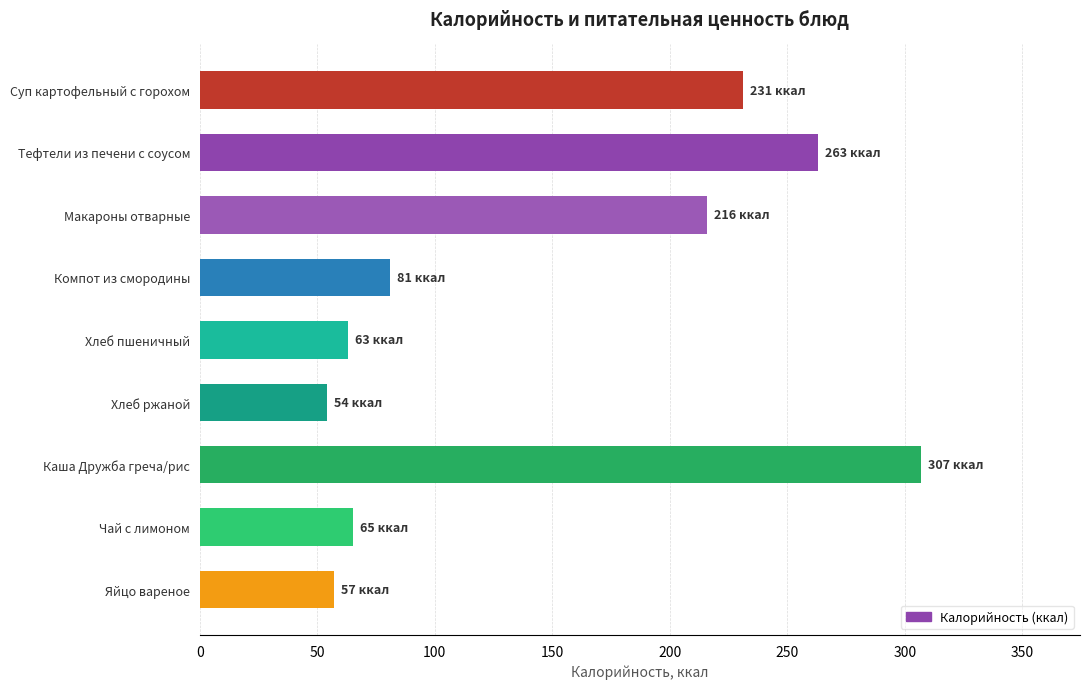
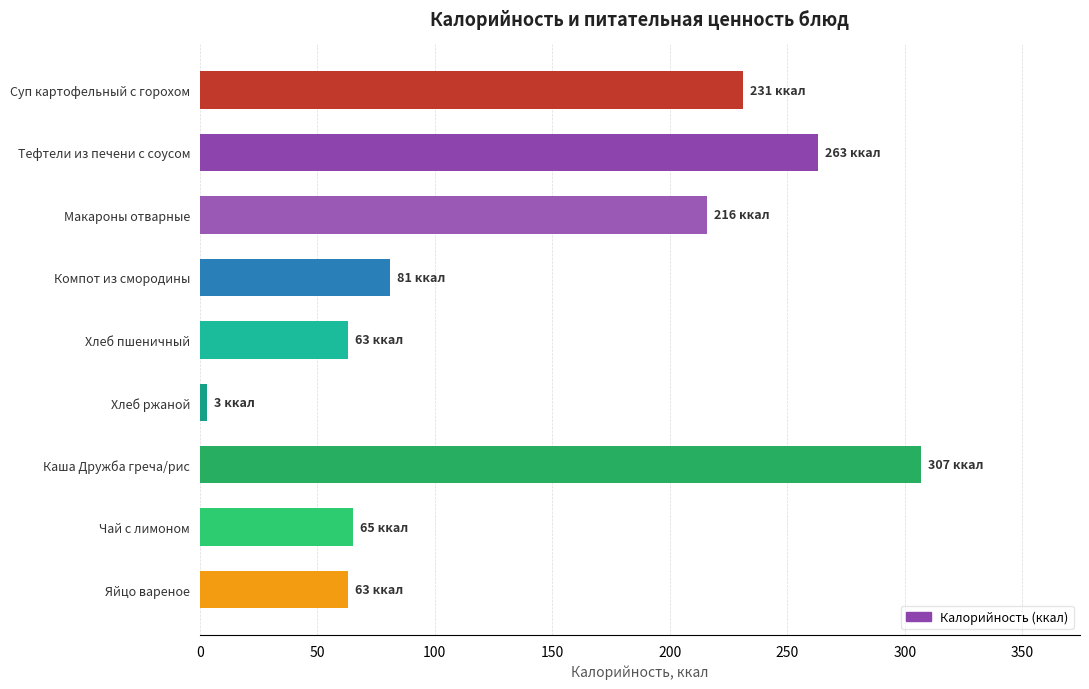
  {
    "Суп картофельный с горохом": 231,
    "Тефтели из печени с соусом": 263,
    "Макароны отварные": 216,
    "Компот из смородины": 81,
    "Хлеб пшеничный": 63,
-   "Хлеб ржаной": 54,
+   "Хлеб ржаной": 3,
    "Каша Дружба греча/рис": 307,
    "Чай с лимоном": 65,
-   "Яйцо вареное": 57
+   "Яйцо вареное": 63
  }
